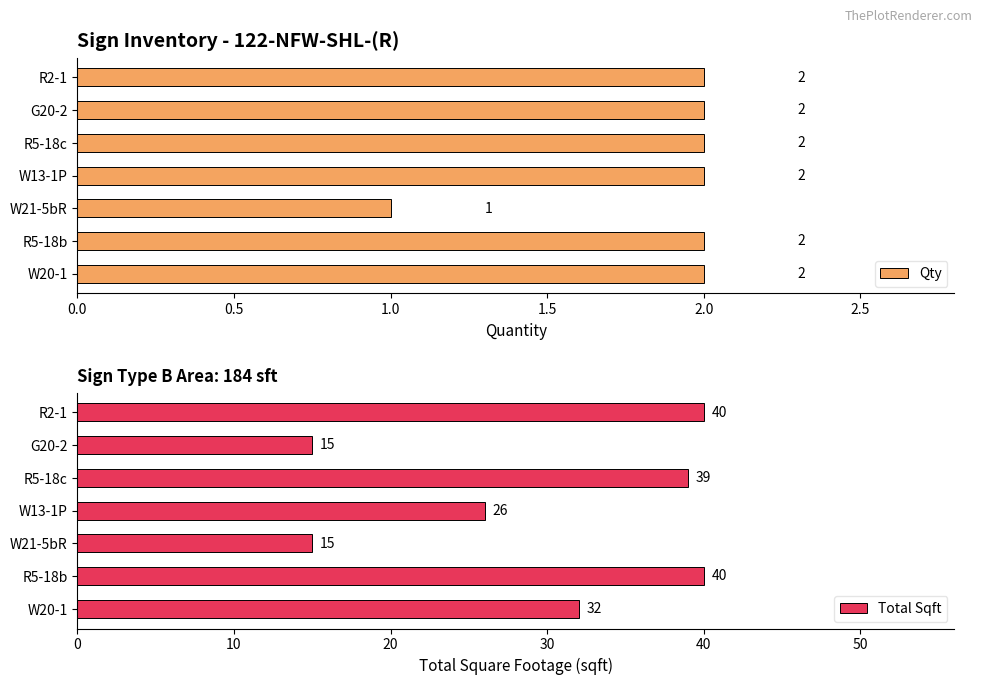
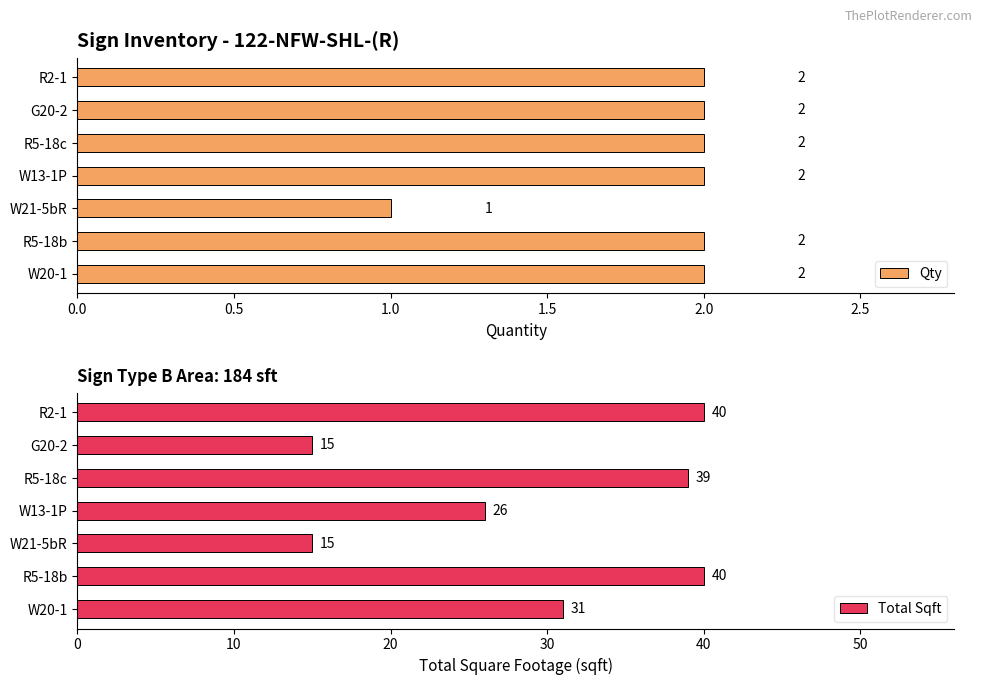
  {
    "Sign Inventory - 122-NFW-SHL-(R)": {
      "R2-1": 2.00,
      "G20-2": 2.00,
      "R5-18c": 2.00,
      "W13-1P": 2.00,
      "W21-5bR": 1.00,
      "R5-18b": 2.00,
      "W20-1": 2.00
    },
    "Sign Type B Area: 184 sft": {
      "R2-1": 40,
      "G20-2": 15,
      "R5-18c": 39,
      "W13-1P": 26,
      "W21-5bR": 15,
      "R5-18b": 40,
-     "W20-1": 32
+     "W20-1": 31
    }
  }
